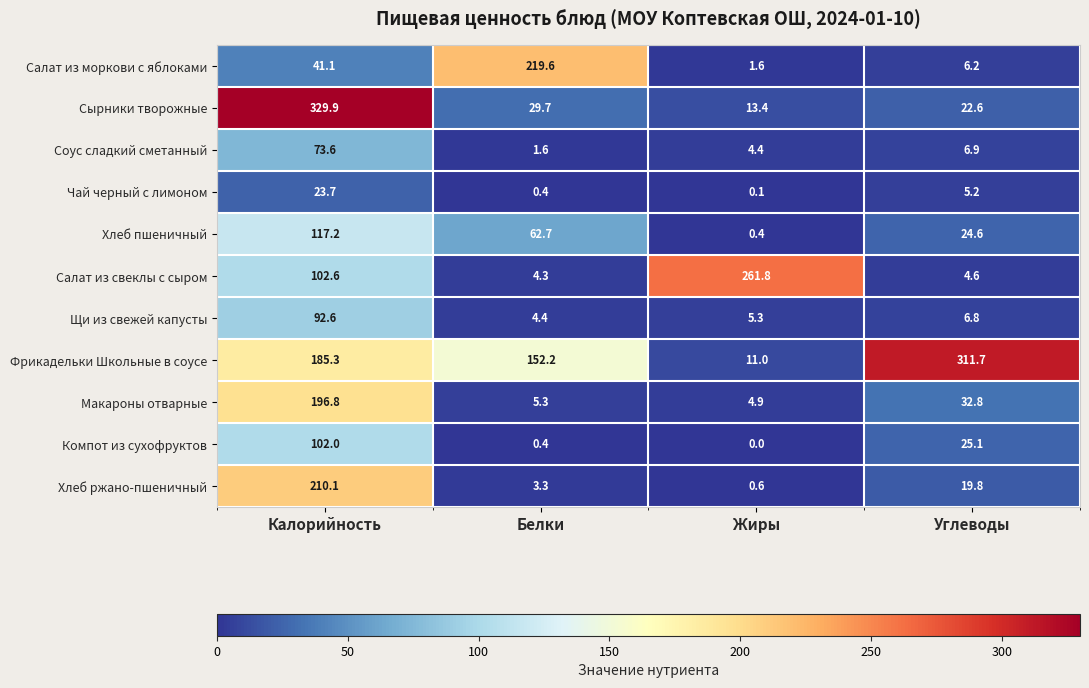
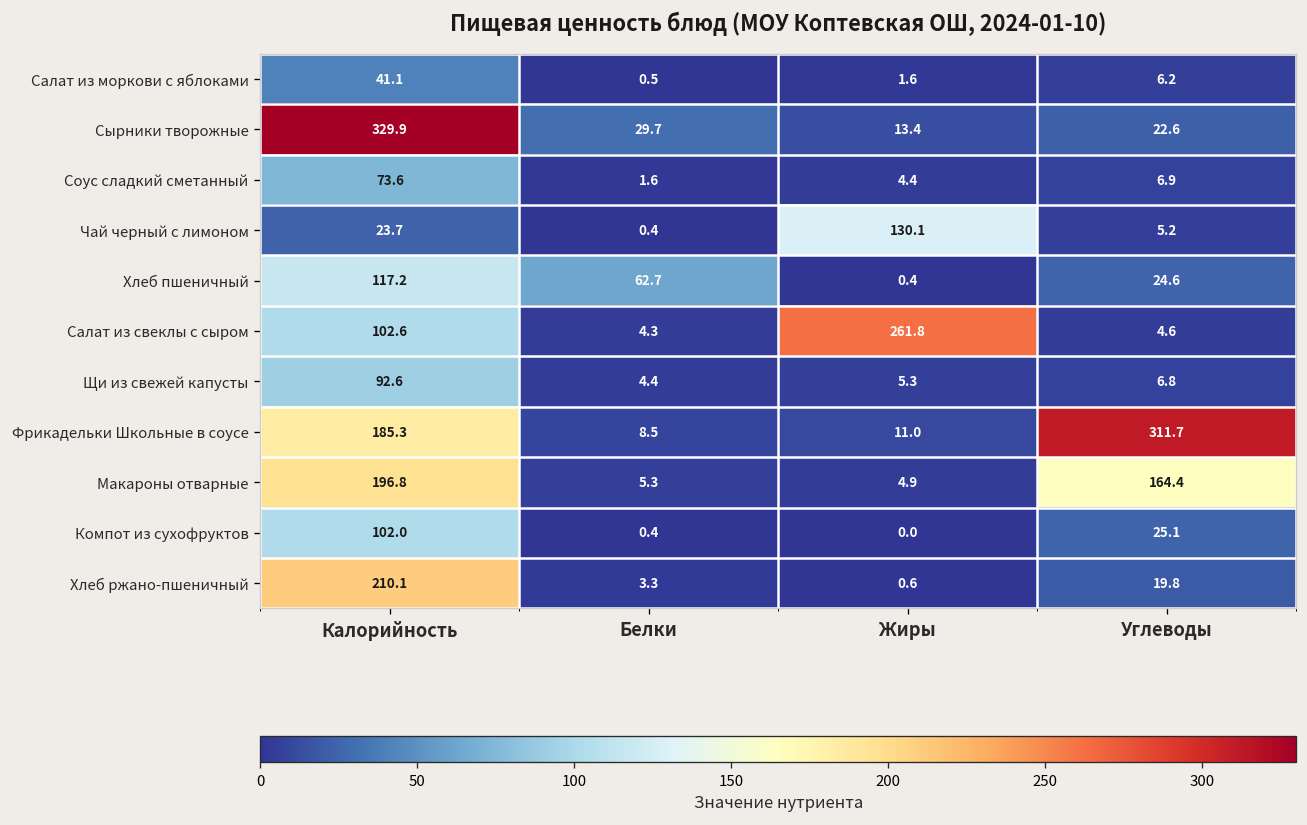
  {
    "Салат из моркови с яблоками": {
      "Калорийность": 41.1,
-     "Белки": 219.6,
+     "Белки": 0.5,
      "Жиры": 1.6,
      "Углеводы": 6.2
    },
    "Сырники творожные": {
      "Калорийность": 329.9,
      "Белки": 29.7,
      "Жиры": 13.4,
      "Углеводы": 22.6
    },
    "Соус сладкий сметанный": {
      "Калорийность": 73.6,
      "Белки": 1.6,
      "Жиры": 4.4,
      "Углеводы": 6.9
    },
    "Чай черный с лимоном": {
      "Калорийность": 23.7,
      "Белки": 0.4,
-     "Жиры": 0.1,
+     "Жиры": 130.1,
      "Углеводы": 5.2
    },
    "Хлеб пшеничный": {
      "Калорийность": 117.2,
      "Белки": 62.7,
      "Жиры": 0.4,
      "Углеводы": 24.6
    },
    "Салат из свеклы с сыром": {
      "Калорийность": 102.6,
      "Белки": 4.3,
      "Жиры": 261.8,
      "Углеводы": 4.6
    },
    "Щи из свежей капусты": {
      "Калорийность": 92.6,
      "Белки": 4.4,
      "Жиры": 5.3,
      "Углеводы": 6.8
    },
    "Фрикадельки Школьные в соусе": {
      "Калорийность": 185.3,
-     "Белки": 152.2,
+     "Белки": 8.5,
      "Жиры": 11.0,
      "Углеводы": 311.7
    },
    "Макароны отварные": {
      "Калорийность": 196.8,
      "Белки": 5.3,
      "Жиры": 4.9,
-     "Углеводы": 32.8
+     "Углеводы": 164.4
    },
    "Компот из сухофруктов": {
      "Калорийность": 102.0,
      "Белки": 0.4,
      "Жиры": 0.0,
      "Углеводы": 25.1
    },
    "Хлеб ржано-пшеничный": {
      "Калорийность": 210.1,
      "Белки": 3.3,
      "Жиры": 0.6,
      "Углеводы": 19.8
    }
  }
